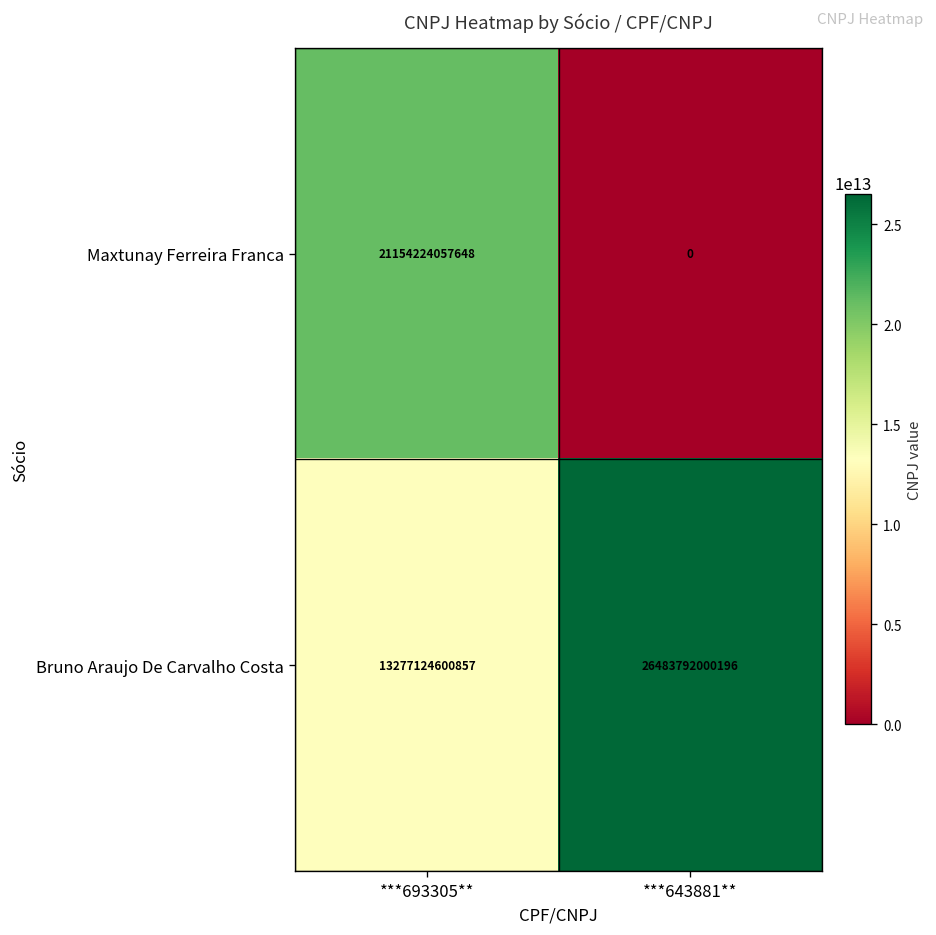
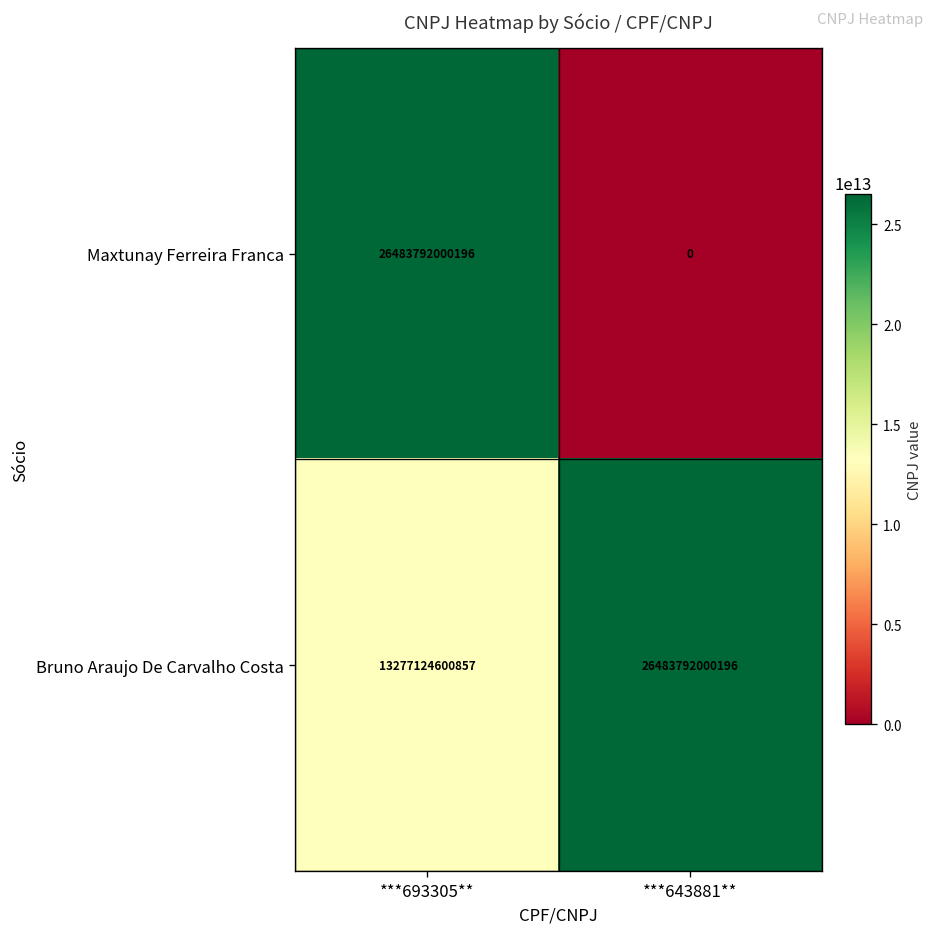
  {
    "Maxtunay Ferreira Franca": {
-     "***693305**": 21154224057648,
+     "***693305**": 26483792000196,
      "***643881**": 0
    },
    "Bruno Araujo De Carvalho Costa": {
      "***693305**": 13277124600857,
      "***643881**": 26483792000196
    }
  }
